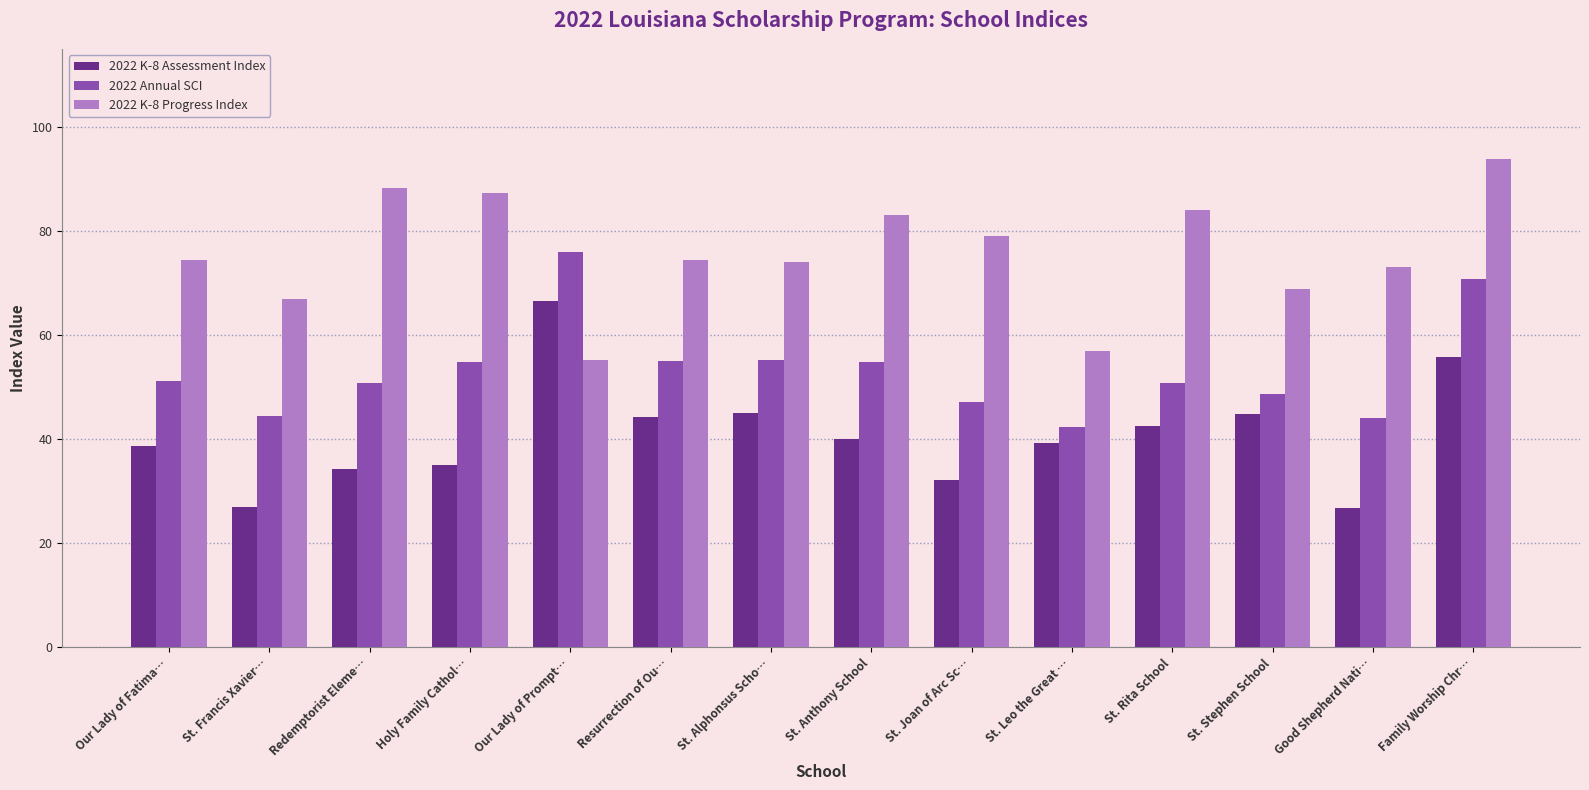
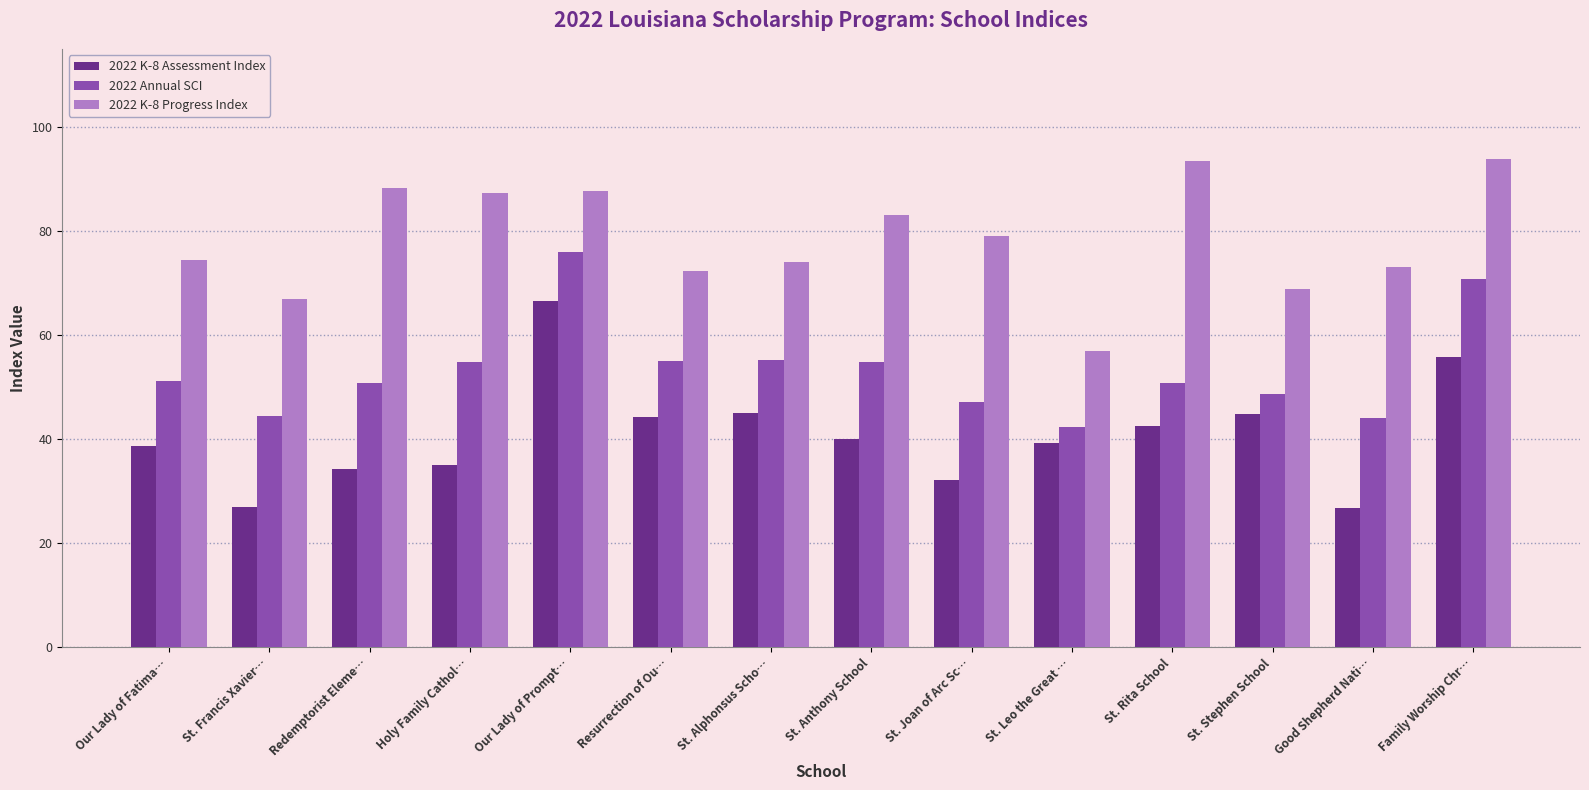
  {
    "2022 K-8 Progress Index": {
      "Our Lady of Fatima…": 74,
      "St. Francis Xavier…": 67,
      "Redemptorist Eleme…": 88,
      "Holy Family Cathol…": 87,
-     "Our Lady of Prompt…": 55,
-     "Resurrection of Ou…": 75,
+     "Our Lady of Prompt…": 88,
+     "Resurrection of Ou…": 72,
      "St. Alphonsus Scho…": 74,
      "St. Anthony School": 83,
      "St. Joan of Arc Sc…": 79,
      "St. Leo the Great …": 57,
-     "St. Rita School": 84,
+     "St. Rita School": 94,
      "St. Stephen School": 69,
      "Good Shepherd Nati…": 73,
      "Family Worship Chr…": 94
    }
  }
